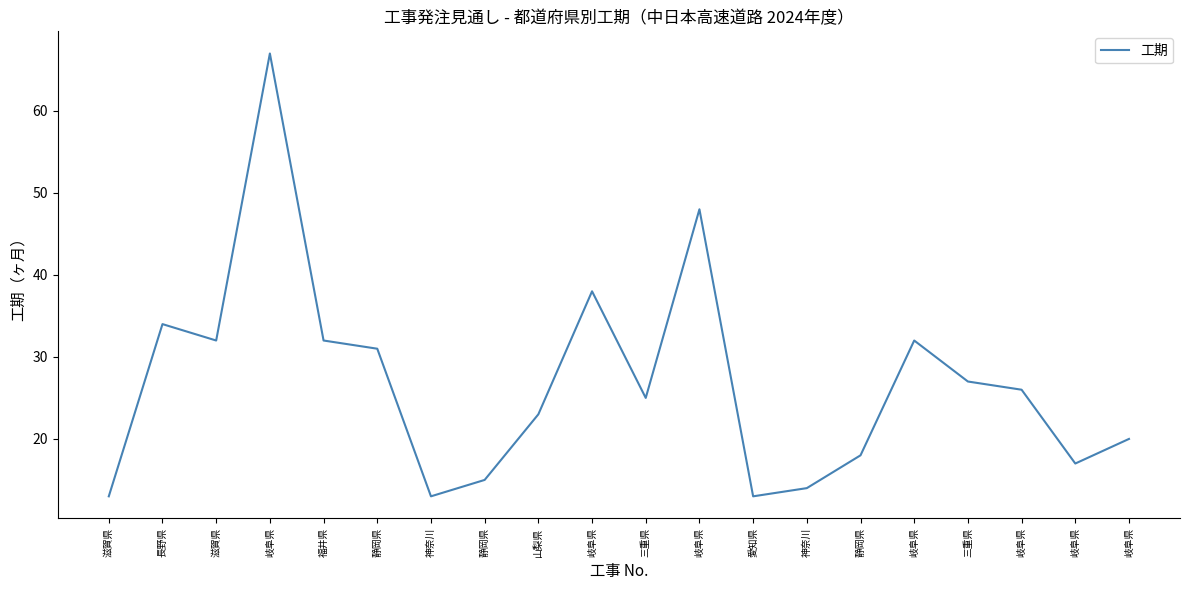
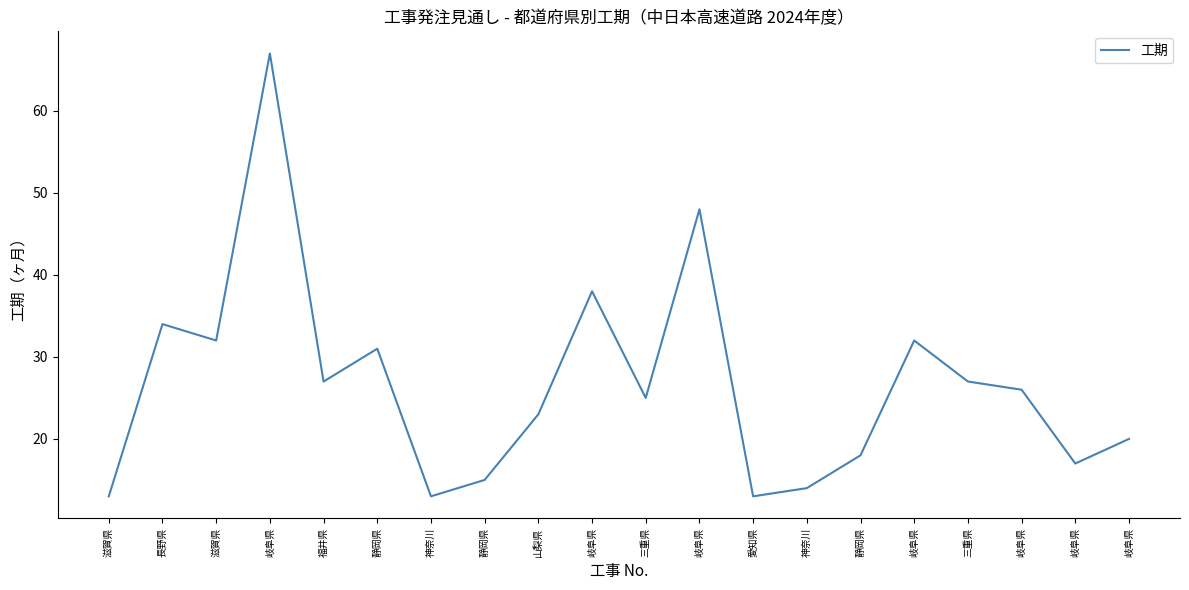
  {
    "長野県": 34,
-   "福井県": 32,
+   "福井県": 27,
    "山梨県": 23,
    "愛知県": 13
  }
